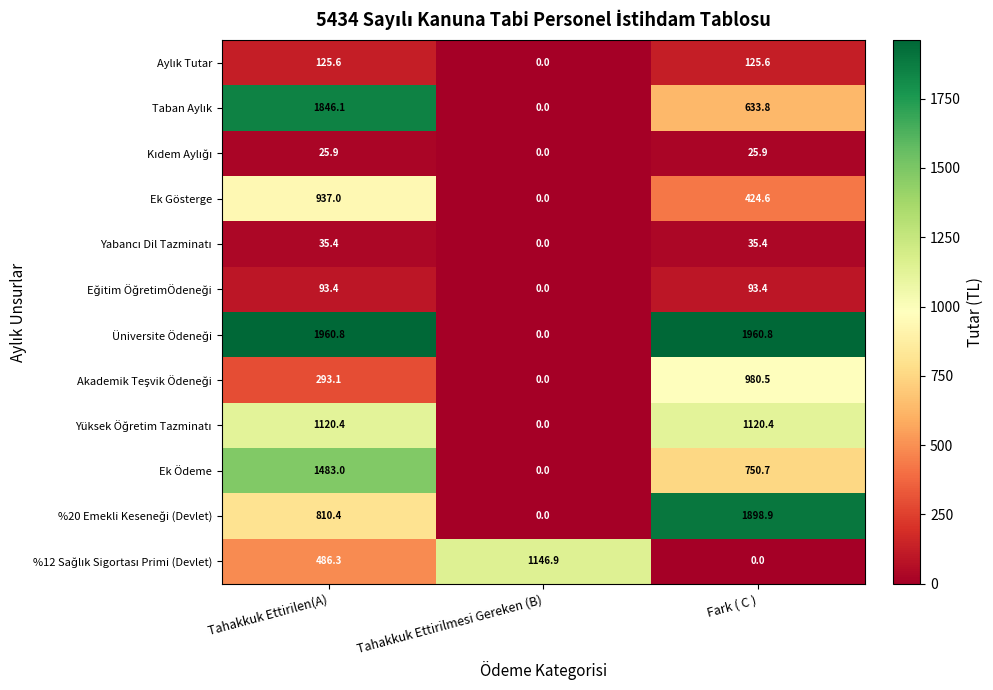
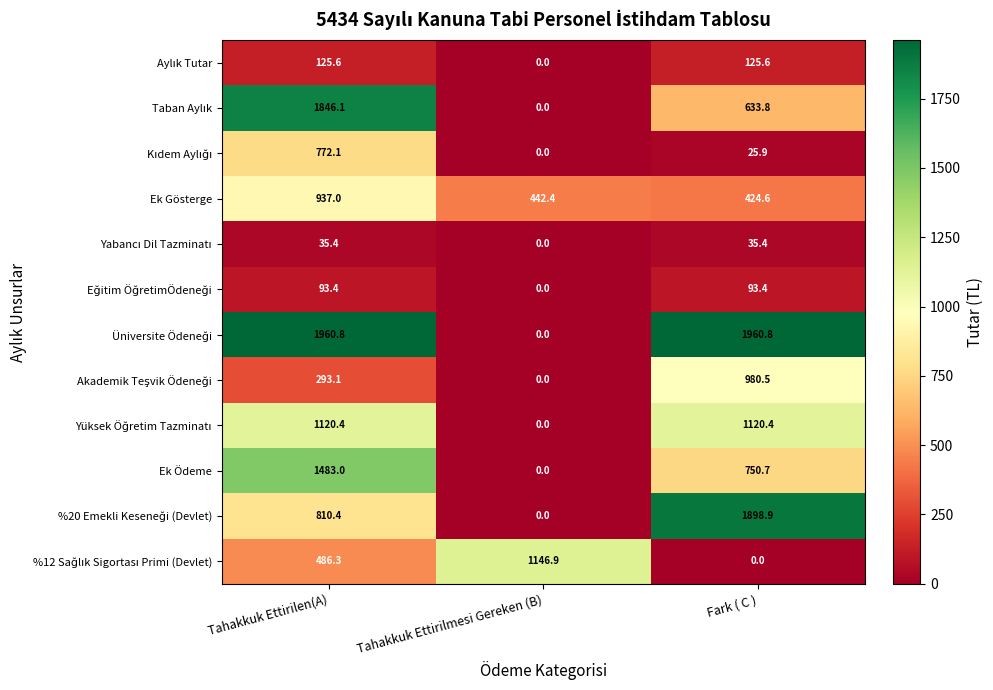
  {
    "Aylık Tutar": {
      "Tahakkuk Ettirilen(A)": 125.6,
      "Tahakkuk Ettirilmesi Gereken (B)": 0.0,
      "Fark ( C )": 125.6
    },
    "Taban Aylık": {
      "Tahakkuk Ettirilen(A)": 1846.1,
      "Tahakkuk Ettirilmesi Gereken (B)": 0.0,
      "Fark ( C )": 633.8
    },
    "Kıdem Aylığı": {
-     "Tahakkuk Ettirilen(A)": 25.9,
+     "Tahakkuk Ettirilen(A)": 772.1,
      "Tahakkuk Ettirilmesi Gereken (B)": 0.0,
      "Fark ( C )": 25.9
    },
    "Ek Gösterge": {
      "Tahakkuk Ettirilen(A)": 937.0,
-     "Tahakkuk Ettirilmesi Gereken (B)": 0.0,
+     "Tahakkuk Ettirilmesi Gereken (B)": 442.4,
      "Fark ( C )": 424.6
    },
    "Yabancı Dil Tazminatı": {
      "Tahakkuk Ettirilen(A)": 35.4,
      "Tahakkuk Ettirilmesi Gereken (B)": 0.0,
      "Fark ( C )": 35.4
    },
    "Eğitim ÖğretimÖdeneği": {
      "Tahakkuk Ettirilen(A)": 93.4,
      "Tahakkuk Ettirilmesi Gereken (B)": 0.0,
      "Fark ( C )": 93.4
    },
    "Üniversite Ödeneği": {
      "Tahakkuk Ettirilen(A)": 1960.8,
      "Tahakkuk Ettirilmesi Gereken (B)": 0.0,
      "Fark ( C )": 1960.8
    },
    "Akademik Teşvik Ödeneği": {
      "Tahakkuk Ettirilen(A)": 293.1,
      "Tahakkuk Ettirilmesi Gereken (B)": 0.0,
      "Fark ( C )": 980.5
    },
    "Yüksek Öğretim Tazminatı": {
      "Tahakkuk Ettirilen(A)": 1120.4,
      "Tahakkuk Ettirilmesi Gereken (B)": 0.0,
      "Fark ( C )": 1120.4
    },
    "Ek Ödeme": {
      "Tahakkuk Ettirilen(A)": 1483.0,
      "Tahakkuk Ettirilmesi Gereken (B)": 0.0,
      "Fark ( C )": 750.7
    },
    "%20 Emekli Keseneği (Devlet)": {
      "Tahakkuk Ettirilen(A)": 810.4,
      "Tahakkuk Ettirilmesi Gereken (B)": 0.0,
      "Fark ( C )": 1898.9
    },
    "%12 Sağlık Sigortası Primi (Devlet)": {
      "Tahakkuk Ettirilen(A)": 486.3,
      "Tahakkuk Ettirilmesi Gereken (B)": 1146.9,
      "Fark ( C )": 0.0
    }
  }
